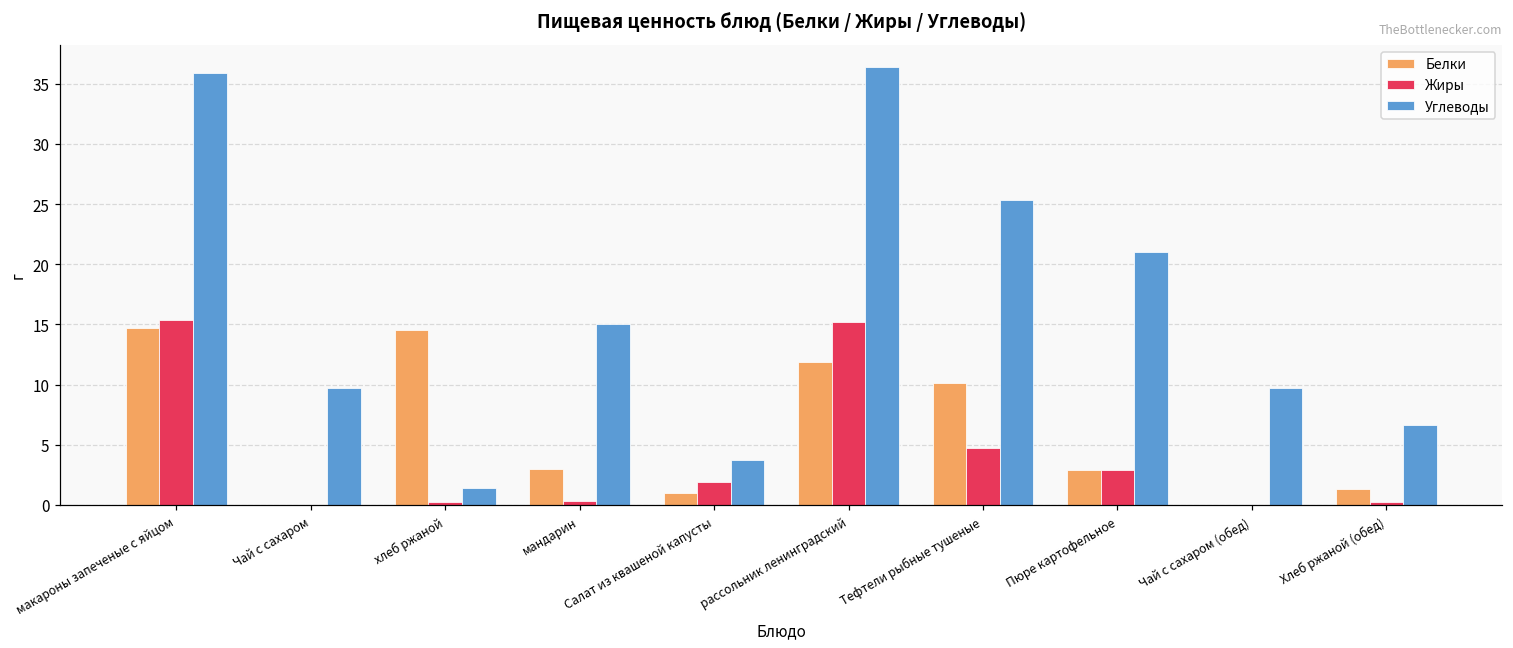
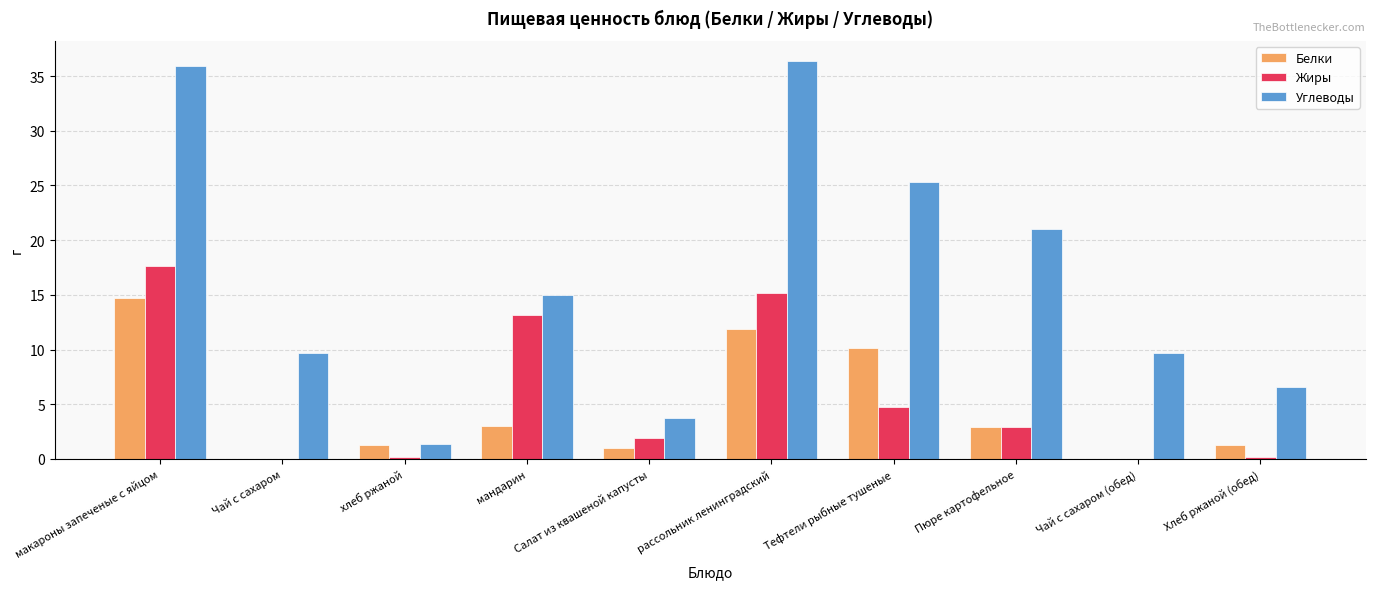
  {
    "Белки": {
      "макароны запеченые с яйцом": 14.7,
      "Чай с сахаром": 0.0,
-     "хлеб ржаной": 14.5,
+     "хлеб ржаной": 1.3,
      "мандарин": 3.0,
      "Салат из квашеной капусты": 1.0,
      "рассольник ленинградский": 11.9,
      "Тефтели рыбные тушеные": 10.1,
      "Пюре картофельное": 2.9,
      "Чай с сахаром (обед)": 0.0,
      "Хлеб ржаной (обед)": 1.3
    },
    "Жиры": {
-     "макароны запеченые с яйцом": 15.4,
+     "макароны запеченые с яйцом": 17.6,
      "Чай с сахаром": 0.0,
-     "мандарин": 0.3,
+     "мандарин": 13.2,
      "Салат из квашеной капусты": 1.9,
      "рассольник ленинградский": 15.2,
      "Тефтели рыбные тушеные": 4.7,
      "Пюре картофельное": 2.9,
      "Чай с сахаром (обед)": 0.0
    },
    "Углеводы": {
      "макароны запеченые с яйцом": 35.9,
      "Чай с сахаром": 9.7,
      "хлеб ржаной": 1.4,
      "мандарин": 15.0,
      "Салат из квашеной капусты": 3.7,
      "рассольник ленинградский": 36.4,
      "Тефтели рыбные тушеные": 25.3,
      "Пюре картофельное": 21.0,
      "Чай с сахаром (обед)": 9.7,
      "Хлеб ржаной (обед)": 6.6
    }
  }
